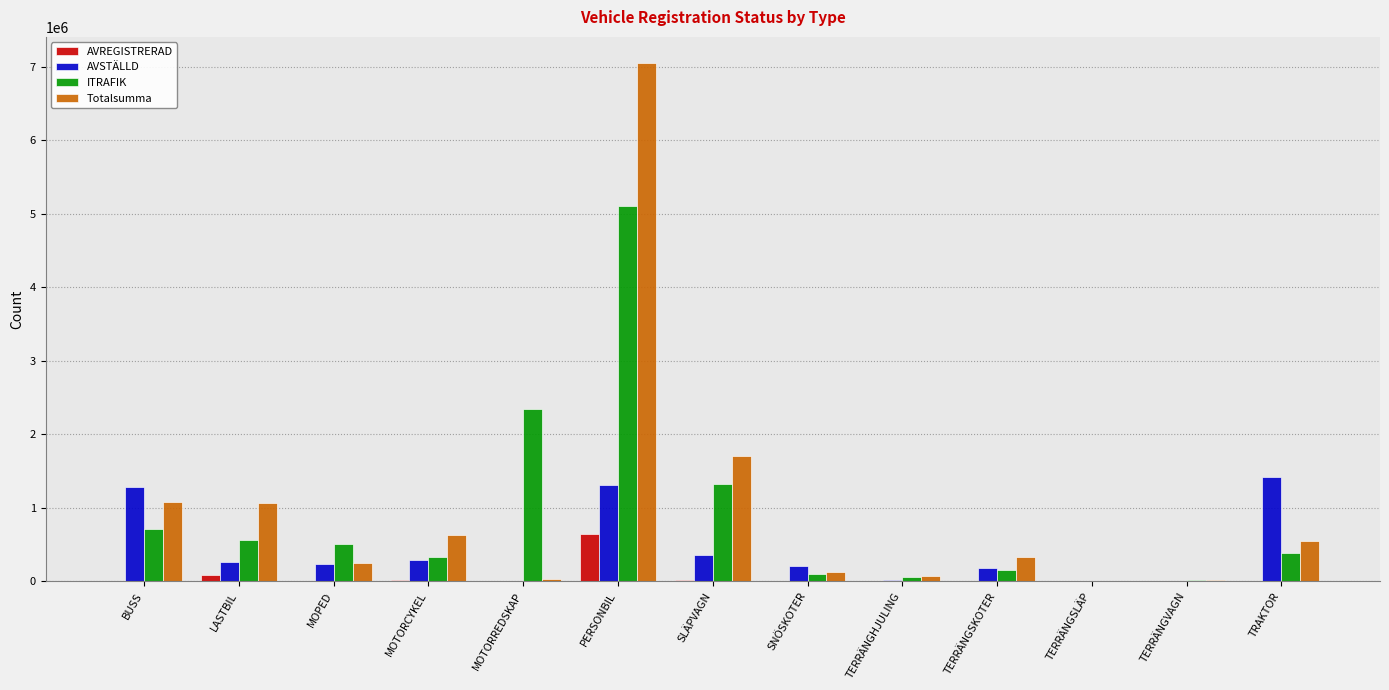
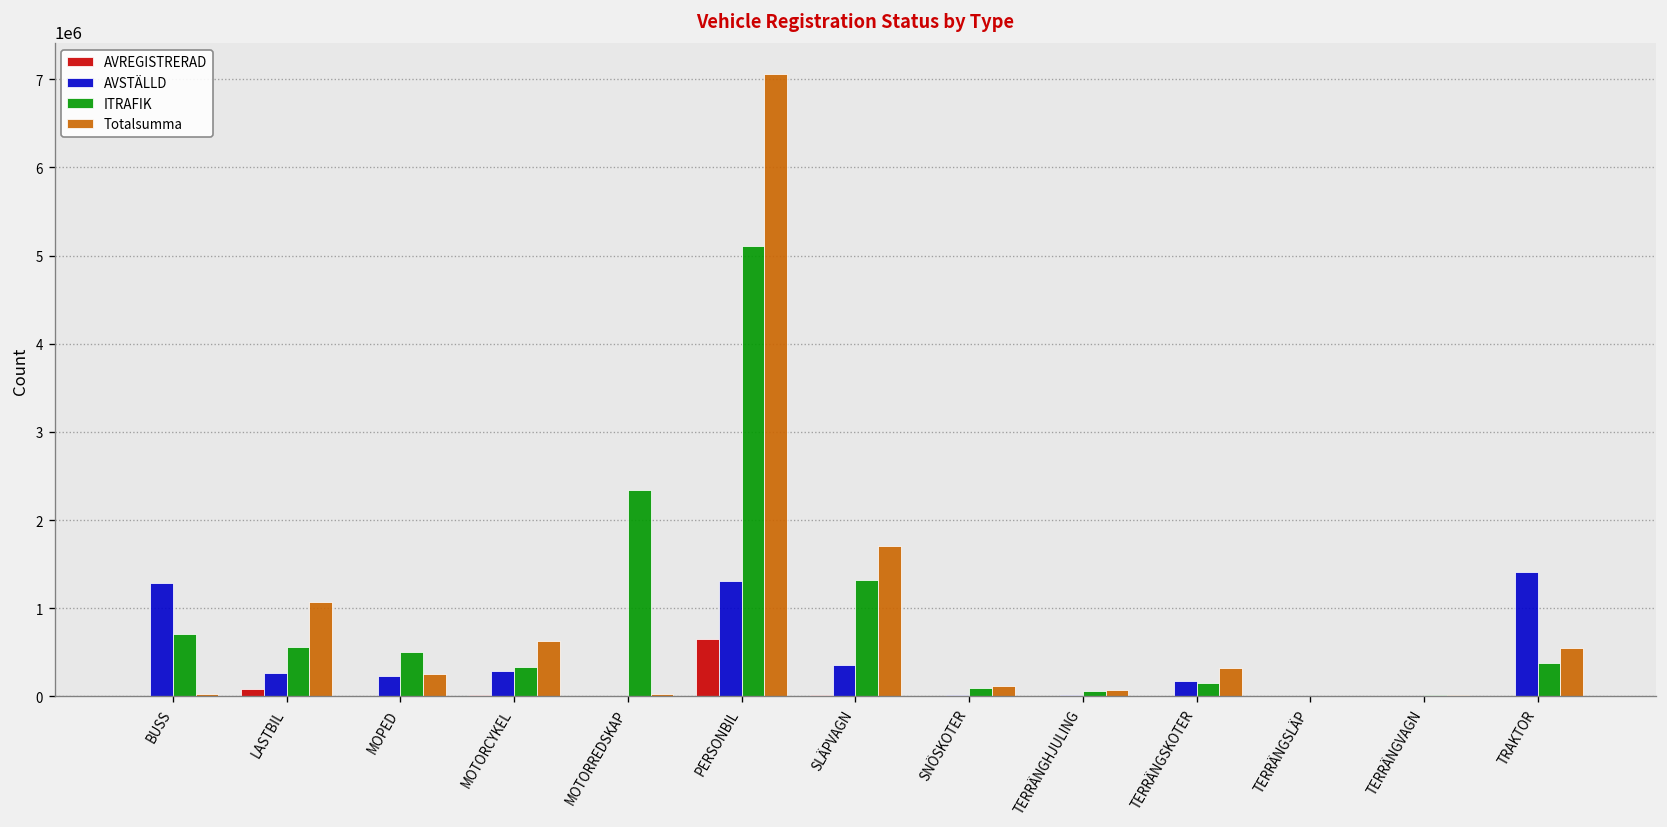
  {
    "AVREGISTRERAD": {
      "LASTBIL": 100000,
      "PERSONBIL": 600000,
      "TERRÄNGSLÄP": 0
    },
    "AVSTÄLLD": {
      "BUSS": 1300000,
      "LASTBIL": 300000,
      "MOPED": 200000,
      "MOTORCYKEL": 300000,
      "PERSONBIL": 1300000,
      "SLÄPVAGN": 400000,
-     "SNÖSKOTER": 200000,
+     "SNÖSKOTER": 0,
      "TERRÄNGSKOTER": 200000,
      "TRAKTOR": 1400000
    },
    "ITRAFIK": {
      "BUSS": 700000,
      "LASTBIL": 600000,
      "MOPED": 500000,
      "MOTORCYKEL": 300000,
      "MOTORREDSKAP": 2300000,
      "PERSONBIL": 5100000,
      "SLÄPVAGN": 1300000,
      "SNÖSKOTER": 100000,
      "TERRÄNGHJULING": 100000,
      "TERRÄNGSKOTER": 200000,
      "TRAKTOR": 400000
    },
    "Totalsumma": {
-     "BUSS": 1100000,
+     "BUSS": 0,
      "LASTBIL": 1100000,
      "MOPED": 200000,
      "MOTORCYKEL": 600000,
      "PERSONBIL": 7100000,
      "SLÄPVAGN": 1700000,
      "SNÖSKOTER": 100000,
      "TERRÄNGHJULING": 100000,
      "TERRÄNGSKOTER": 300000,
      "TRAKTOR": 500000
    }
  }
